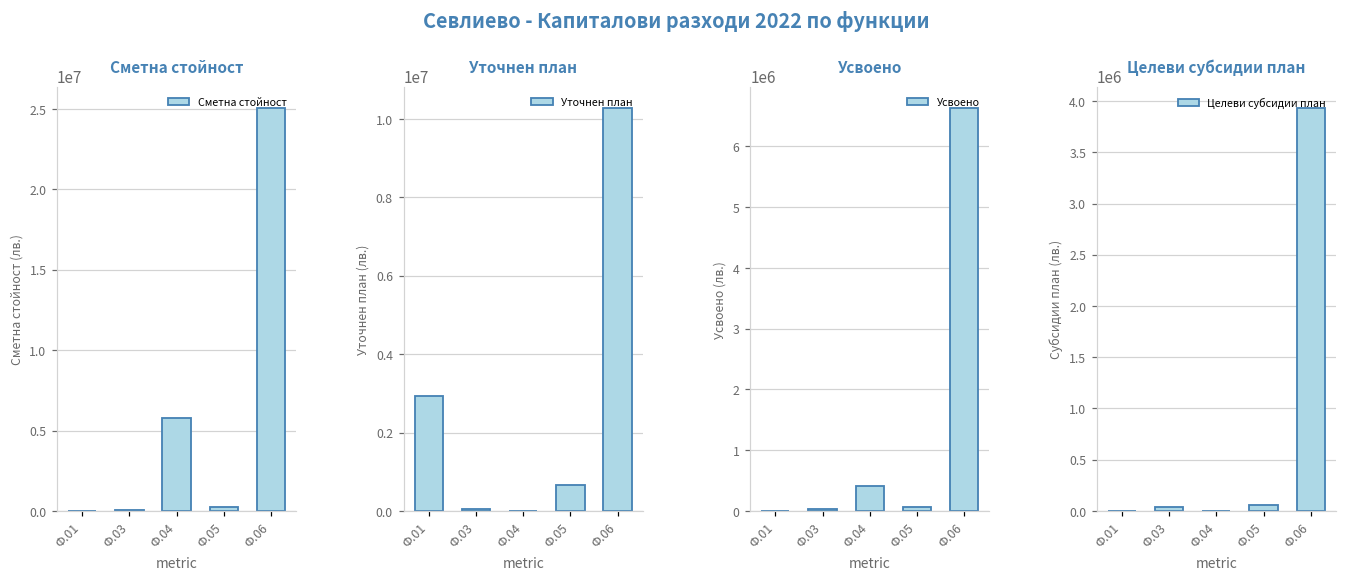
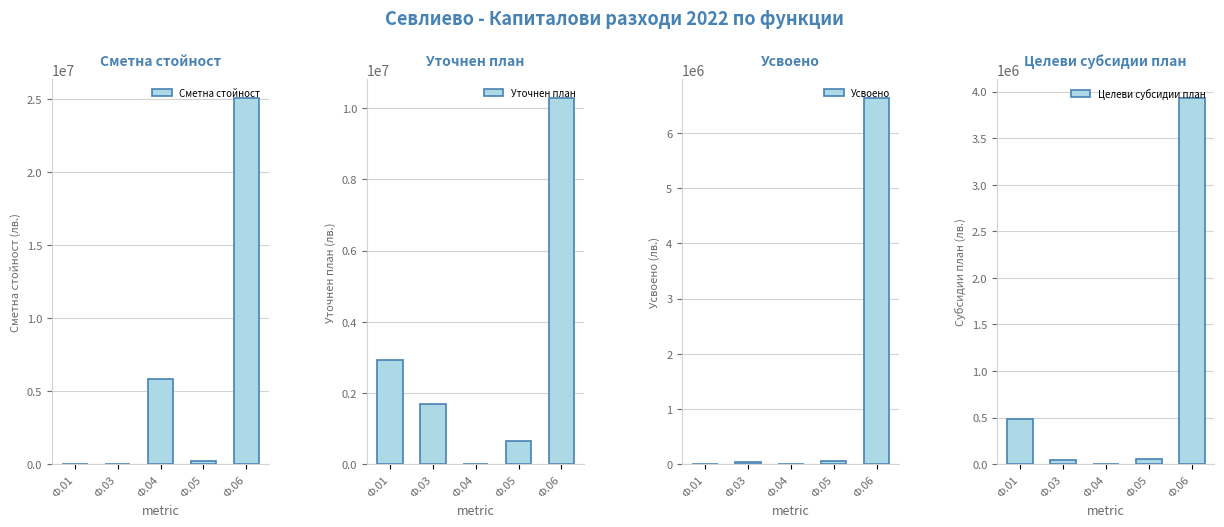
  {
    "Сметна стойност": {
      "Ф.04": 5800000,
      "Ф.05": 200000,
      "Ф.06": 25100000
    },
    "Уточнен план": {
      "Ф.01": 2900000,
-     "Ф.03": 0,
+     "Ф.03": 1700000,
      "Ф.05": 700000,
      "Ф.06": 10300000
    },
    "Усвоено": {
      "Ф.01": 0,
-     "Ф.04": 400000,
+     "Ф.04": 0,
      "Ф.05": 100000,
      "Ф.06": 6600000
    },
    "Целеви субсидии план": {
-     "Ф.01": 0,
+     "Ф.01": 500000,
      "Ф.03": 0,
      "Ф.04": 0,
      "Ф.05": 100000,
      "Ф.06": 3900000
    }
  }
